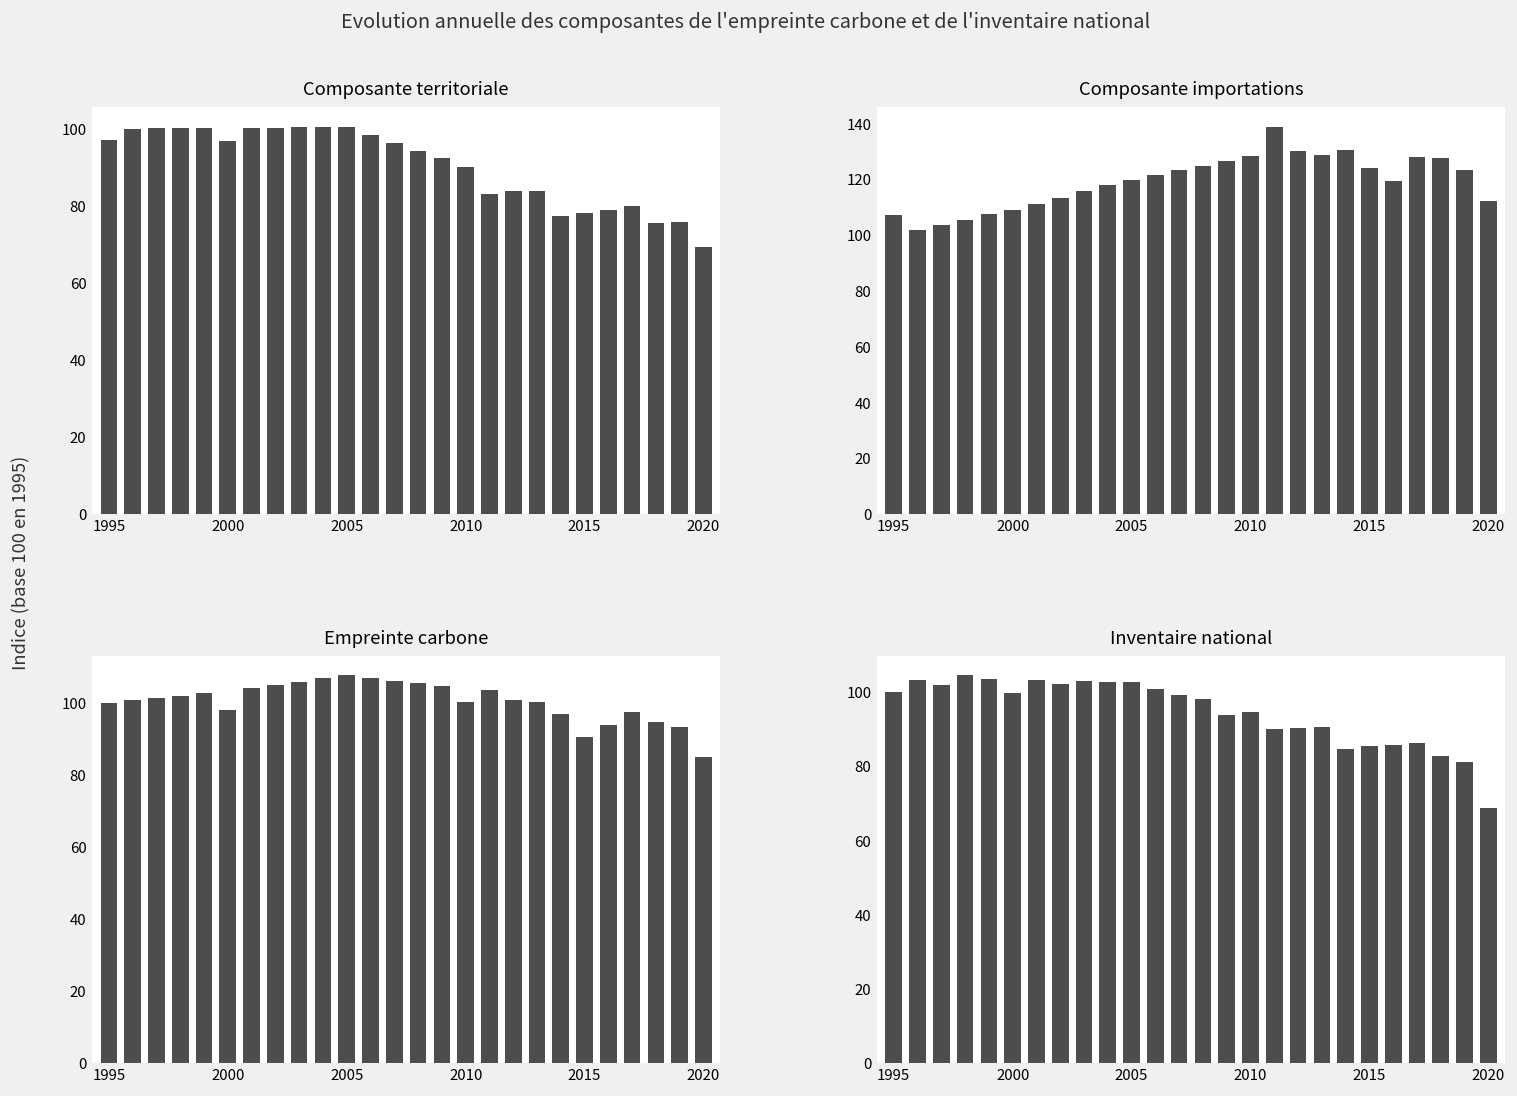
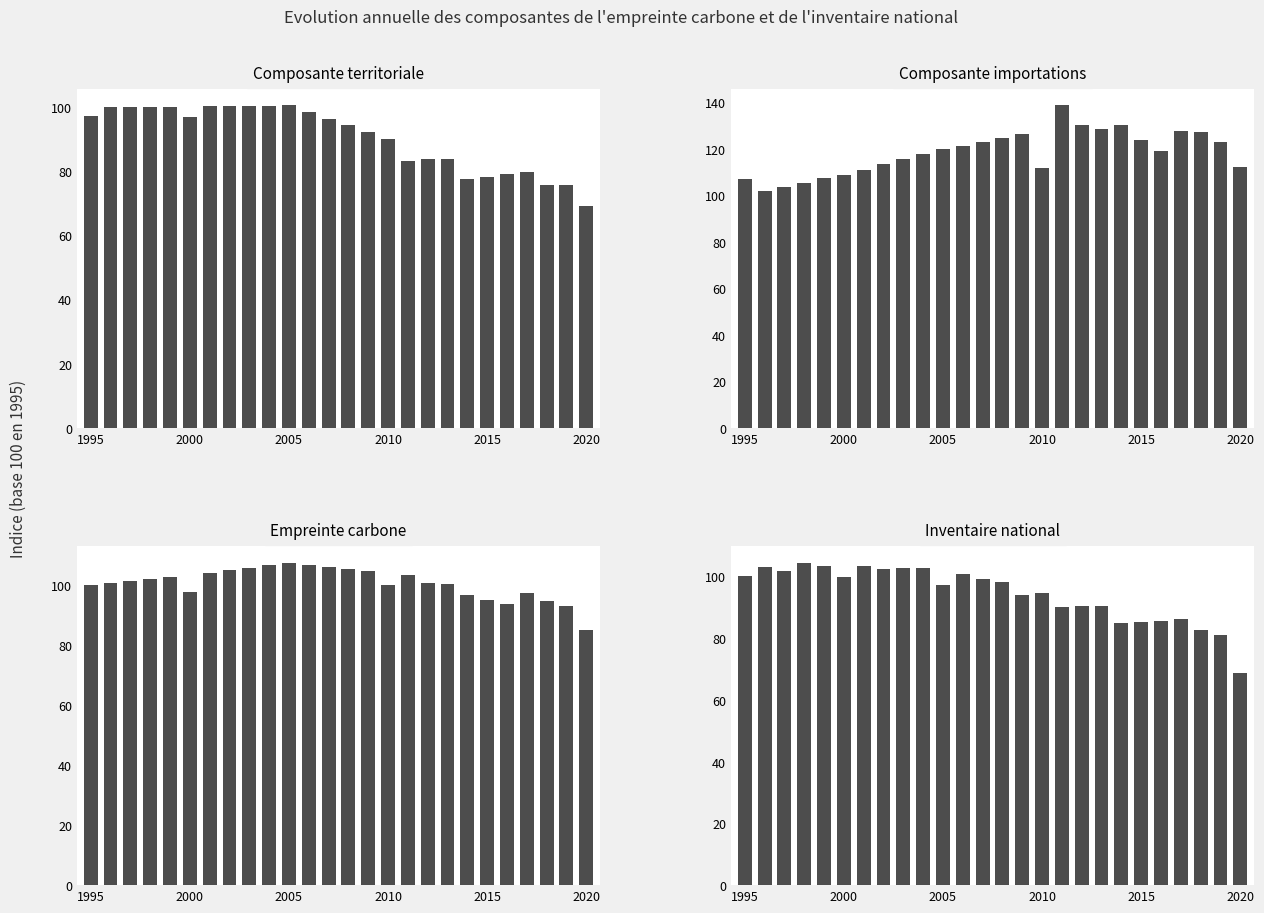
  {
    "Composante territoriale": {
      "1995": 97,
      "2000": 97,
      "2005": 100,
      "2010": 90,
      "2015": 78,
      "2020": 69
    },
    "Composante importations": {
      "1995": 107,
      "2000": 109,
      "2005": 120,
-     "2010": 128,
+     "2010": 112,
      "2015": 124,
      "2020": 112
    },
    "Empreinte carbone": {
      "1995": 100,
      "2000": 98,
      "2005": 108,
      "2010": 100,
-     "2015": 91,
+     "2015": 95,
      "2020": 85
    },
    "Inventaire national": {
      "1995": 100,
      "2000": 100,
-     "2005": 103,
+     "2005": 97,
      "2010": 95,
      "2015": 85,
      "2020": 69
    }
  }
